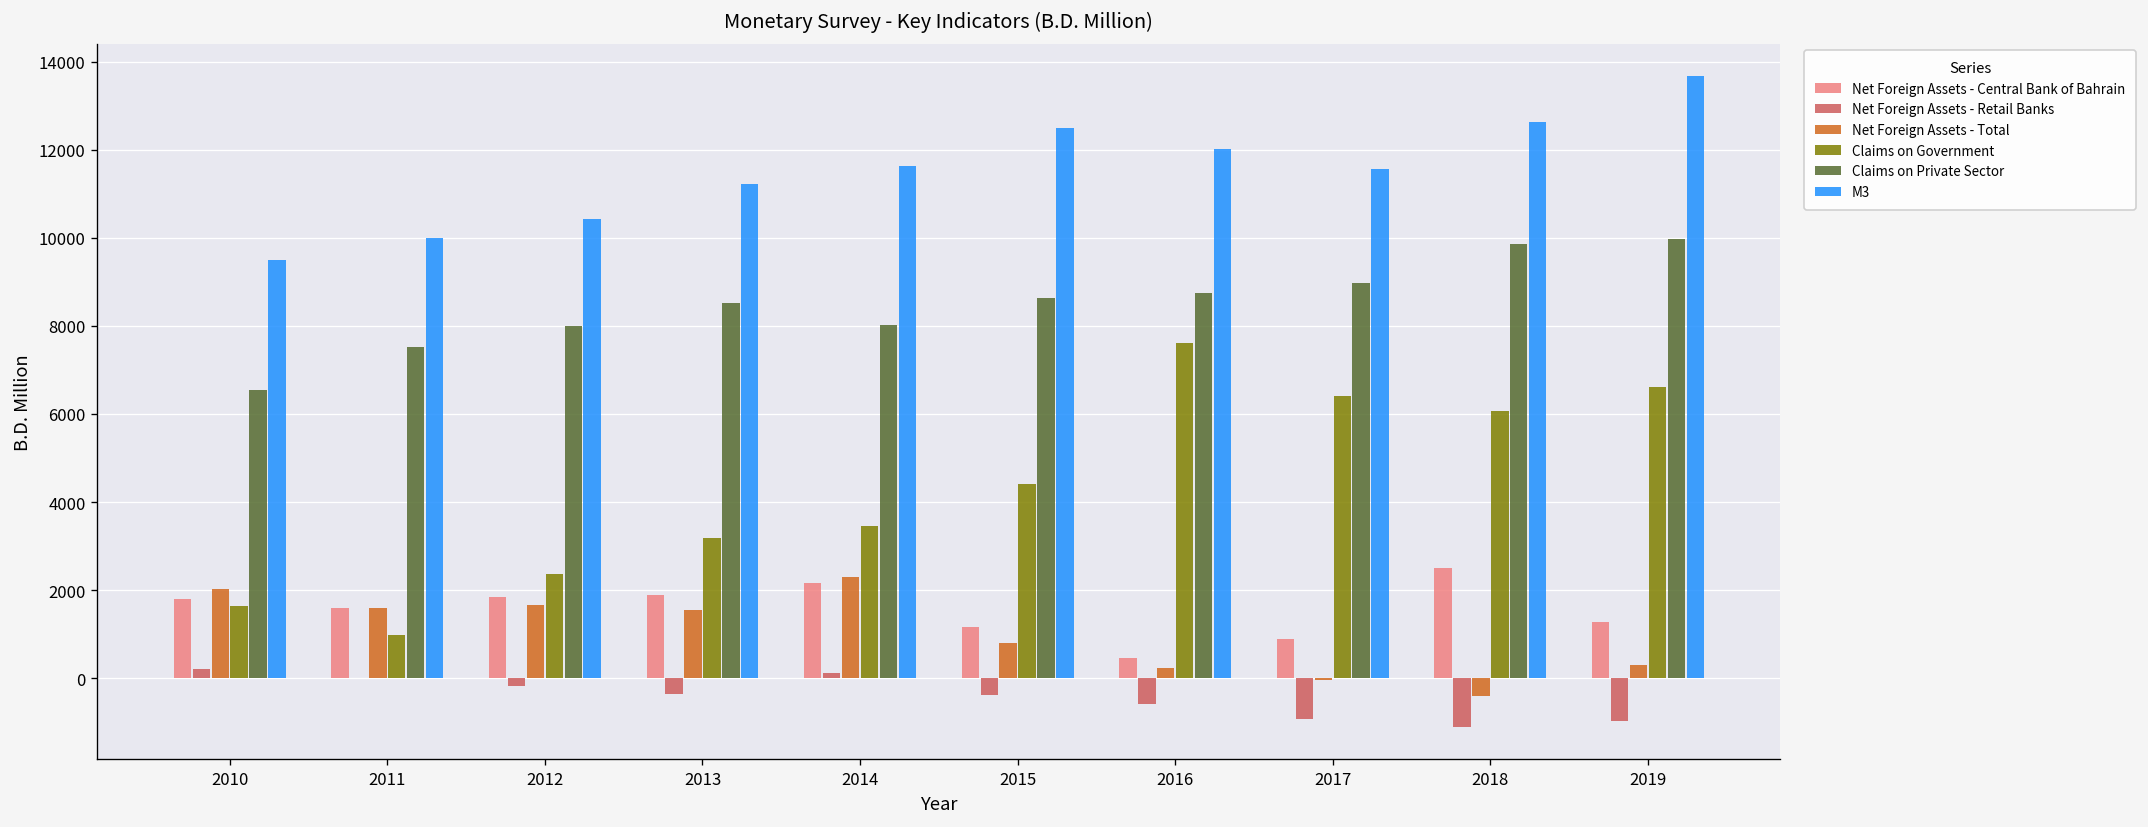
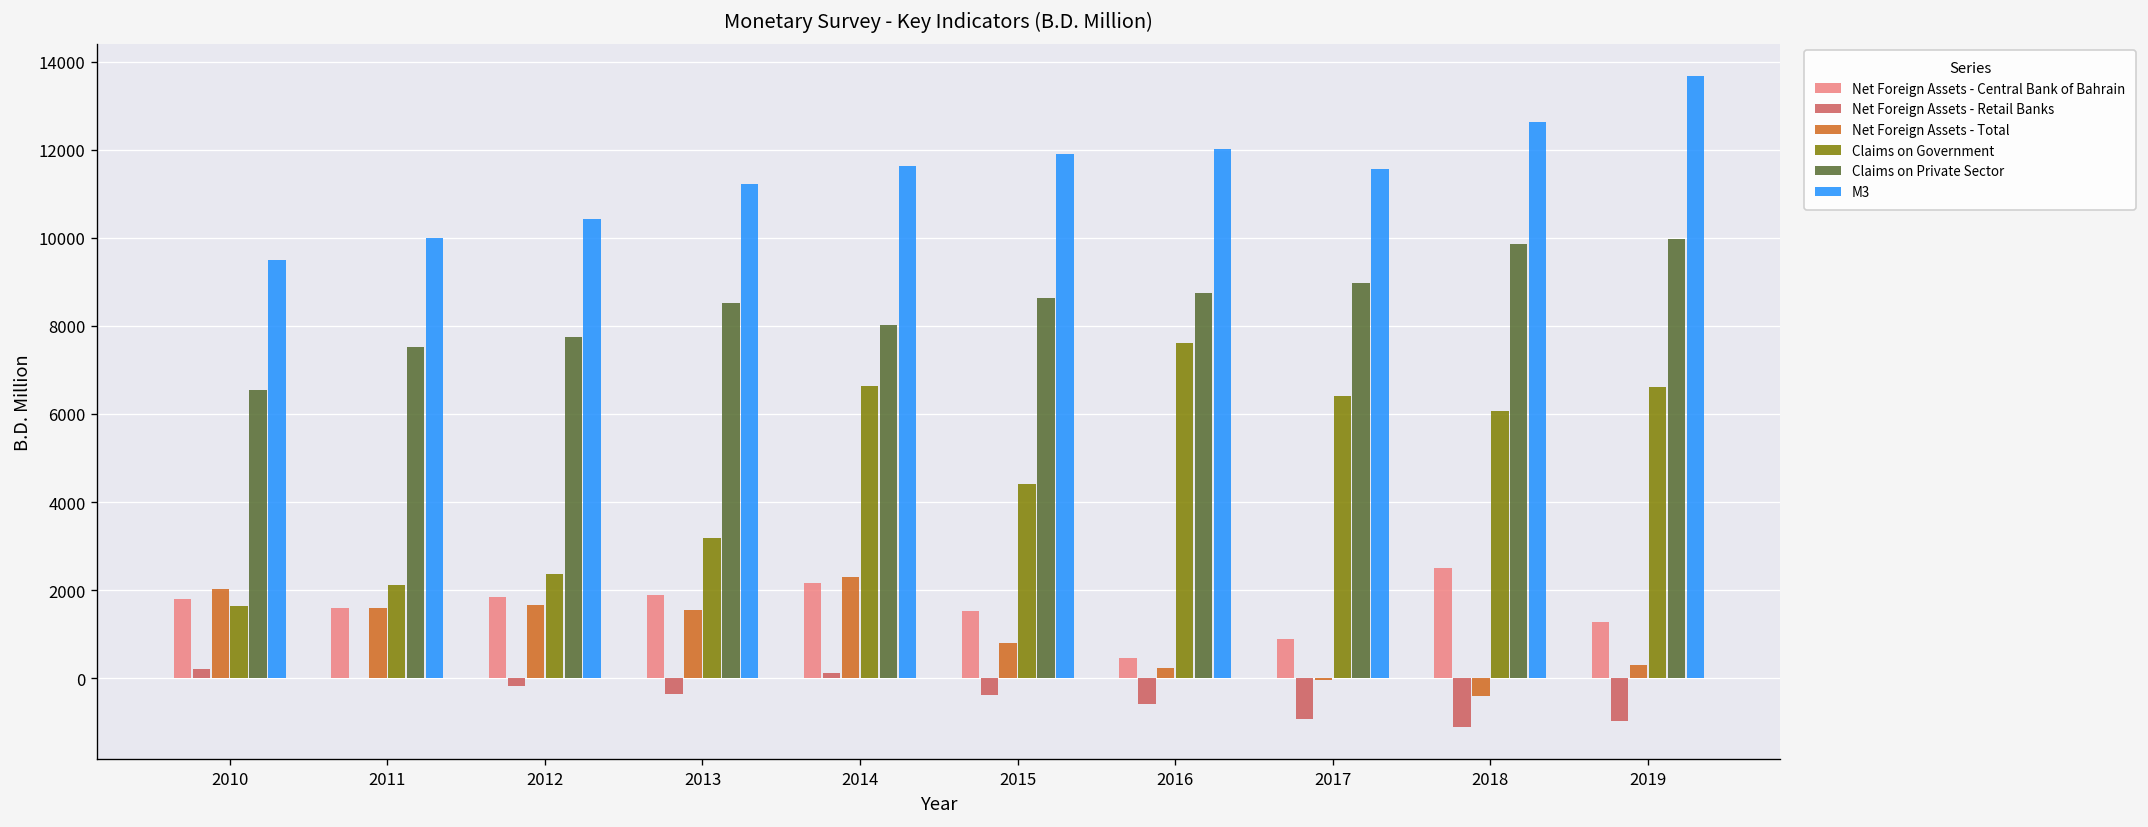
  {
    "Net Foreign Assets - Central Bank of Bahrain": {
      "2010": 1800,
      "2011": 1600,
      "2012": 1800,
      "2013": 1900,
      "2014": 2200,
-     "2015": 1200,
+     "2015": 1500,
      "2016": 500,
      "2017": 900,
      "2018": 2500,
      "2019": 1300
    },
    "Net Foreign Assets - Retail Banks": {
      "2010": 200,
      "2012": -200,
      "2013": -400,
      "2014": 100,
      "2015": -400,
      "2016": -600,
      "2017": -900,
      "2018": -1100,
      "2019": -1000
    },
    "Net Foreign Assets - Total": {
      "2010": 2000,
      "2011": 1600,
      "2012": 1700,
      "2013": 1500,
      "2014": 2300,
      "2015": 800,
      "2016": 200,
      "2018": -400,
      "2019": 300
    },
    "Claims on Government": {
      "2010": 1600,
-     "2011": 1000,
+     "2011": 2100,
      "2012": 2400,
      "2013": 3200,
-     "2014": 3500,
+     "2014": 6600,
      "2015": 4400,
      "2016": 7600,
      "2017": 6400,
      "2018": 6100,
      "2019": 6600
    },
    "Claims on Private Sector": {
      "2010": 6500,
      "2011": 7500,
-     "2012": 8000,
+     "2012": 7800,
      "2013": 8500,
      "2014": 8000,
      "2015": 8600,
      "2016": 8800,
      "2017": 9000,
      "2018": 9900,
      "2019": 10000
    },
    "M3": {
      "2010": 9500,
      "2011": 10000,
      "2012": 10400,
      "2013": 11200,
      "2014": 11600,
-     "2015": 12500,
+     "2015": 11900,
      "2016": 12000,
      "2017": 11600,
      "2018": 12600,
      "2019": 13700
    }
  }
